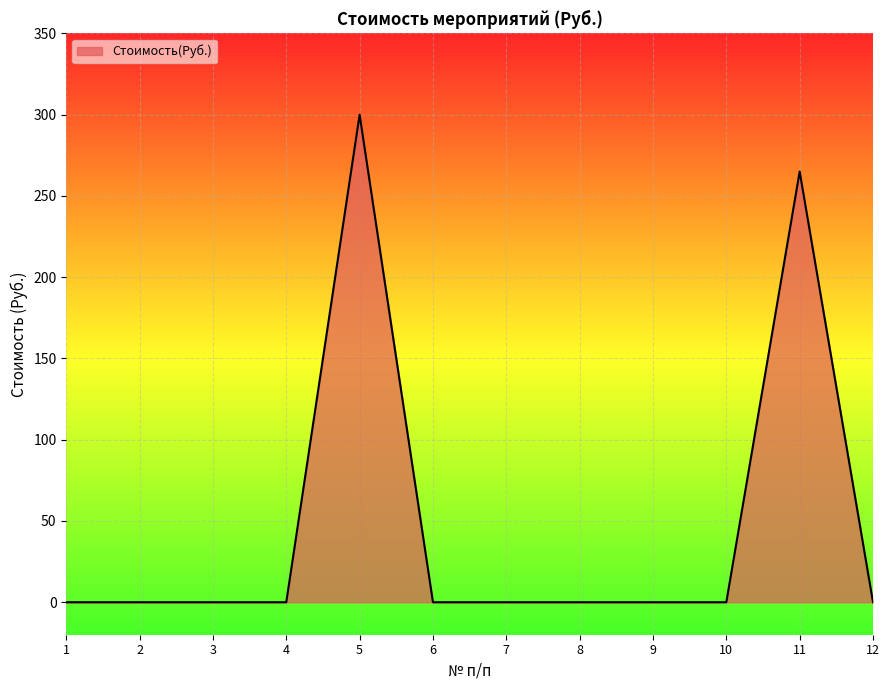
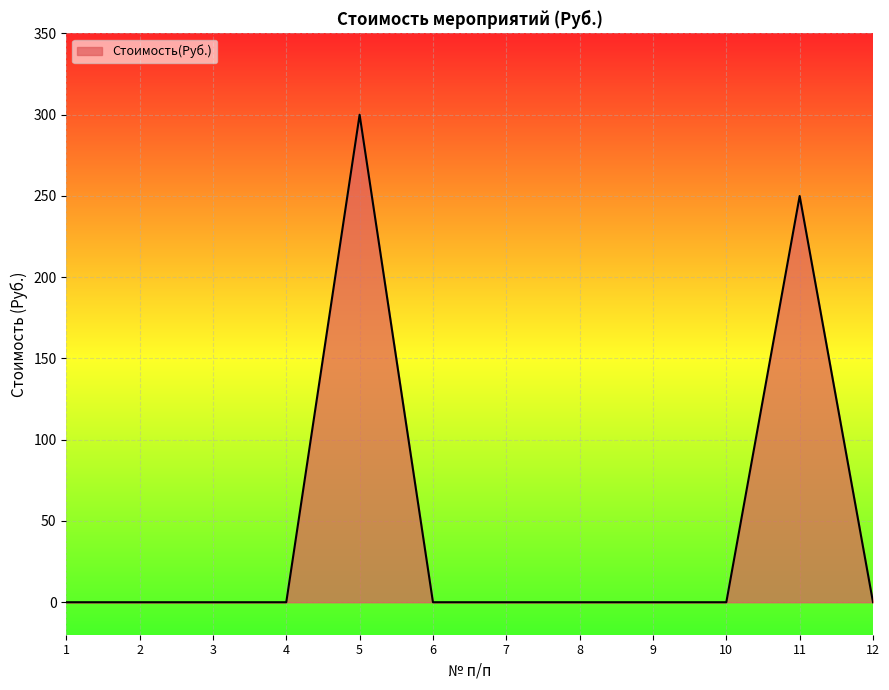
  {
    "1": 0,
    "2": 0,
    "3": 0,
    "4": 0,
    "5": 300,
    "6": 0,
    "7": 0,
    "8": 0,
    "9": 0,
    "10": 0,
-   "11": 265,
+   "11": 250,
    "12": 0
  }
